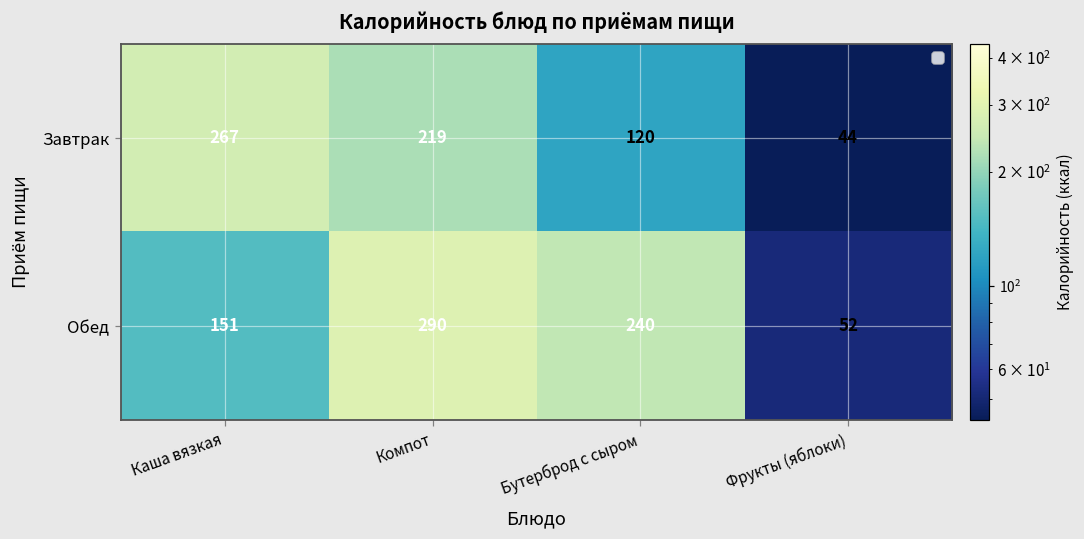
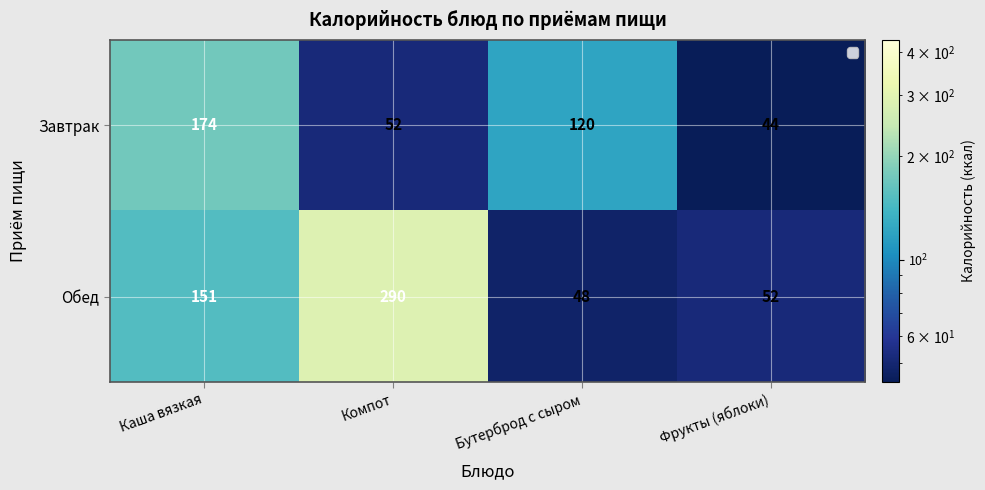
  {
    "Завтрак": {
-     "Каша вязкая": 267,
-     "Компот": 219,
+     "Каша вязкая": 174,
+     "Компот": 52,
      "Бутерброд с сыром": 120,
      "Фрукты (яблоки)": 44
    },
    "Обед": {
      "Каша вязкая": 151,
      "Компот": 290,
-     "Бутерброд с сыром": 240,
+     "Бутерброд с сыром": 48,
      "Фрукты (яблоки)": 52
    }
  }
